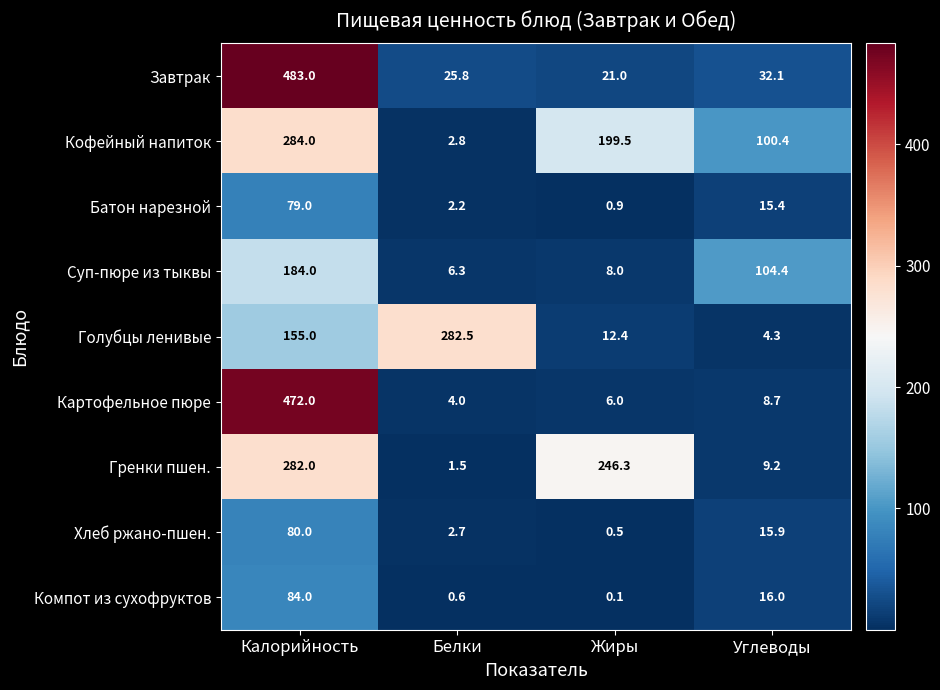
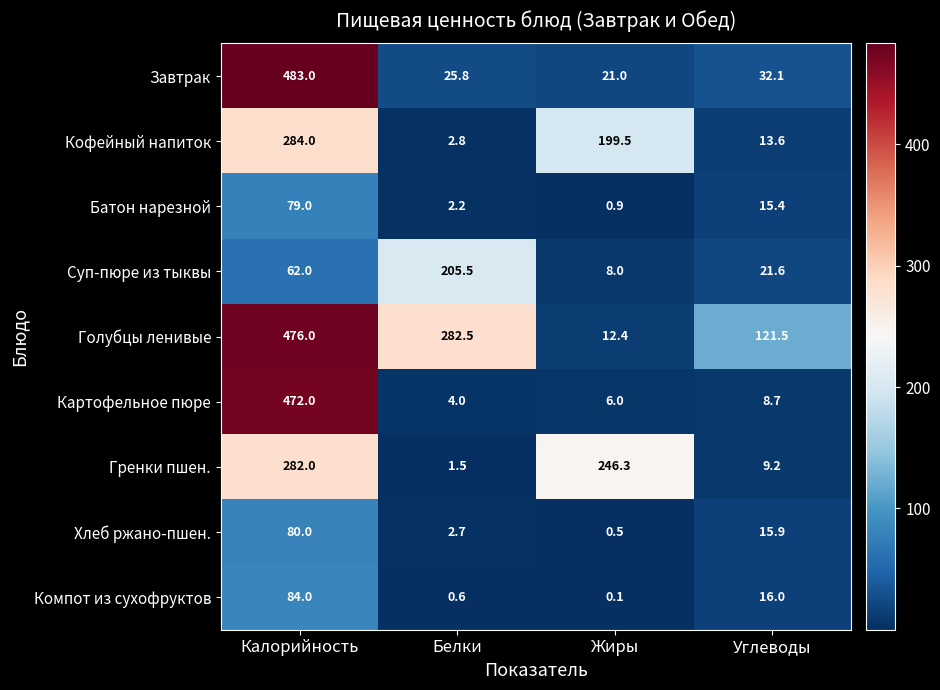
  {
    "Завтрак": {
      "Калорийность": 483.0,
      "Белки": 25.8,
      "Жиры": 21.0,
      "Углеводы": 32.1
    },
    "Кофейный напиток": {
      "Калорийность": 284.0,
      "Белки": 2.8,
      "Жиры": 199.5,
-     "Углеводы": 100.4
+     "Углеводы": 13.6
    },
    "Батон нарезной": {
      "Калорийность": 79.0,
      "Белки": 2.2,
      "Жиры": 0.9,
      "Углеводы": 15.4
    },
    "Суп-пюре из тыквы": {
-     "Калорийность": 184.0,
-     "Белки": 6.3,
+     "Калорийность": 62.0,
+     "Белки": 205.5,
      "Жиры": 8.0,
-     "Углеводы": 104.4
+     "Углеводы": 21.6
    },
    "Голубцы ленивые": {
-     "Калорийность": 155.0,
+     "Калорийность": 476.0,
      "Белки": 282.5,
      "Жиры": 12.4,
-     "Углеводы": 4.3
+     "Углеводы": 121.5
    },
    "Картофельное пюре": {
      "Калорийность": 472.0,
      "Белки": 4.0,
      "Жиры": 6.0,
      "Углеводы": 8.7
    },
    "Гренки пшен.": {
      "Калорийность": 282.0,
      "Белки": 1.5,
      "Жиры": 246.3,
      "Углеводы": 9.2
    },
    "Хлеб ржано-пшен.": {
      "Калорийность": 80.0,
      "Белки": 2.7,
      "Жиры": 0.5,
      "Углеводы": 15.9
    },
    "Компот из сухофруктов": {
      "Калорийность": 84.0,
      "Белки": 0.6,
      "Жиры": 0.1,
      "Углеводы": 16.0
    }
  }
